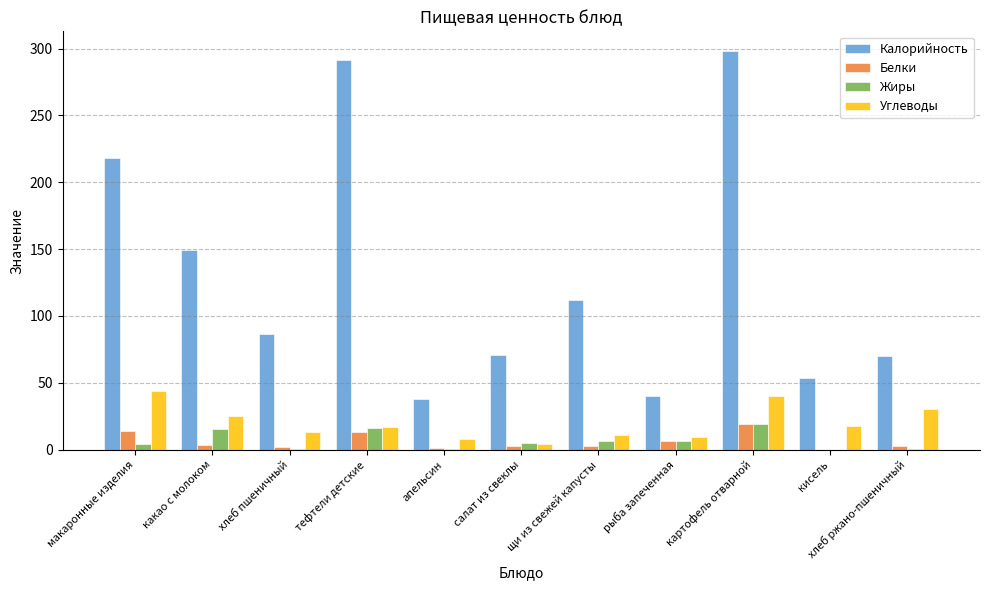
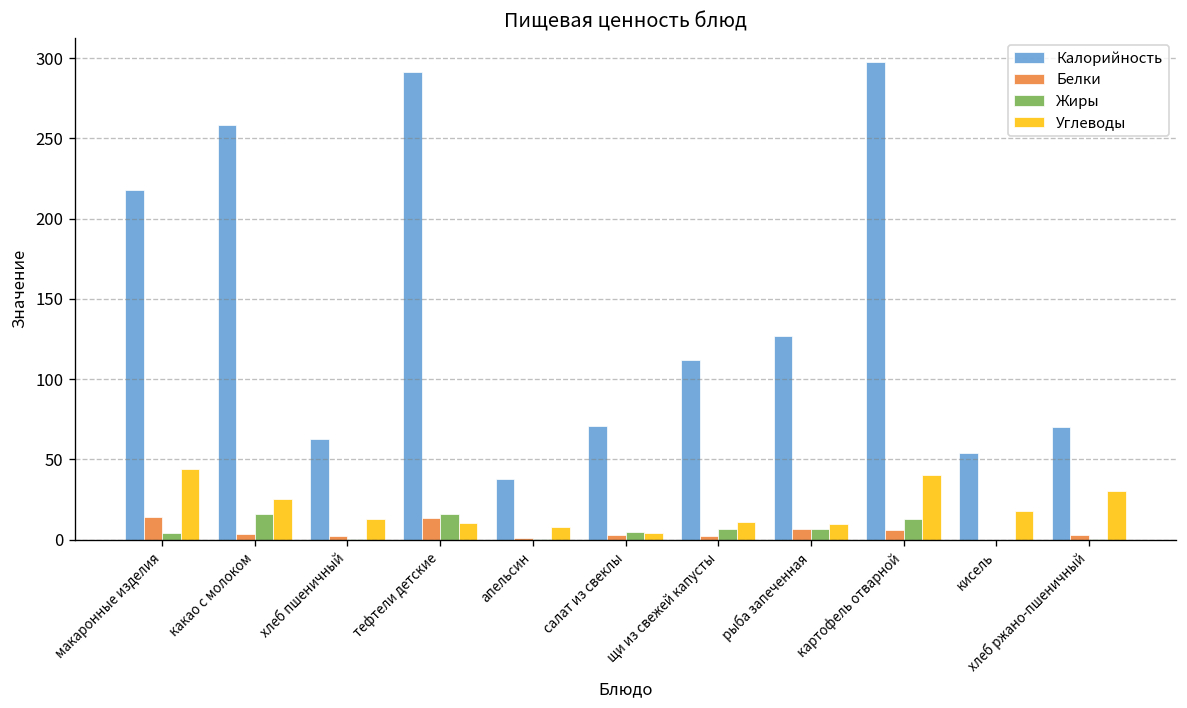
  {
    "Калорийность": {
      "макаронные изделия": 218,
-     "какао с молоком": 149,
-     "хлеб пшеничный": 87,
+     "какао с молоком": 259,
+     "хлеб пшеничный": 63,
      "тефтели детские": 291,
      "апельсин": 38,
      "салат из свеклы": 71,
      "щи из свежей капусты": 112,
-     "рыба запеченная": 40,
+     "рыба запеченная": 127,
      "картофель отварной": 298,
      "кисель": 54,
      "хлеб ржано-пшеничный": 70
    },
    "Белки": {
      "макаронные изделия": 14,
      "какао с молоком": 4,
      "хлеб пшеничный": 2,
      "тефтели детские": 13,
      "салат из свеклы": 3,
      "щи из свежей капусты": 2,
      "рыба запеченная": 7,
-     "картофель отварной": 19,
+     "картофель отварной": 6,
      "кисель": 0,
      "хлеб ржано-пшеничный": 3
    },
    "Жиры": {
      "макаронные изделия": 4,
      "какао с молоком": 16,
      "тефтели детские": 16,
      "салат из свеклы": 5,
      "щи из свежей капусты": 6,
      "рыба запеченная": 7,
-     "картофель отварной": 19,
+     "картофель отварной": 13,
      "кисель": 0
    },
    "Углеводы": {
      "макаронные изделия": 44,
      "какао с молоком": 26,
      "хлеб пшеничный": 13,
-     "тефтели детские": 17,
+     "тефтели детские": 10,
      "апельсин": 8,
      "салат из свеклы": 4,
      "щи из свежей капусты": 11,
      "рыба запеченная": 10,
      "картофель отварной": 40,
      "кисель": 18,
      "хлеб ржано-пшеничный": 30
    }
  }
